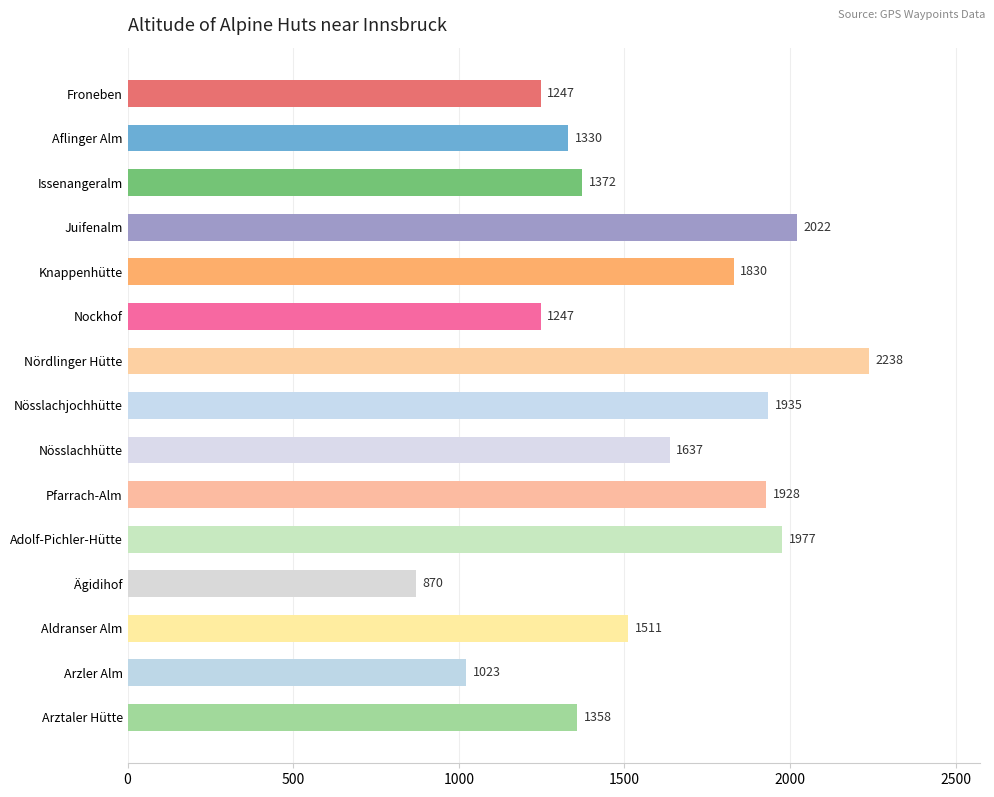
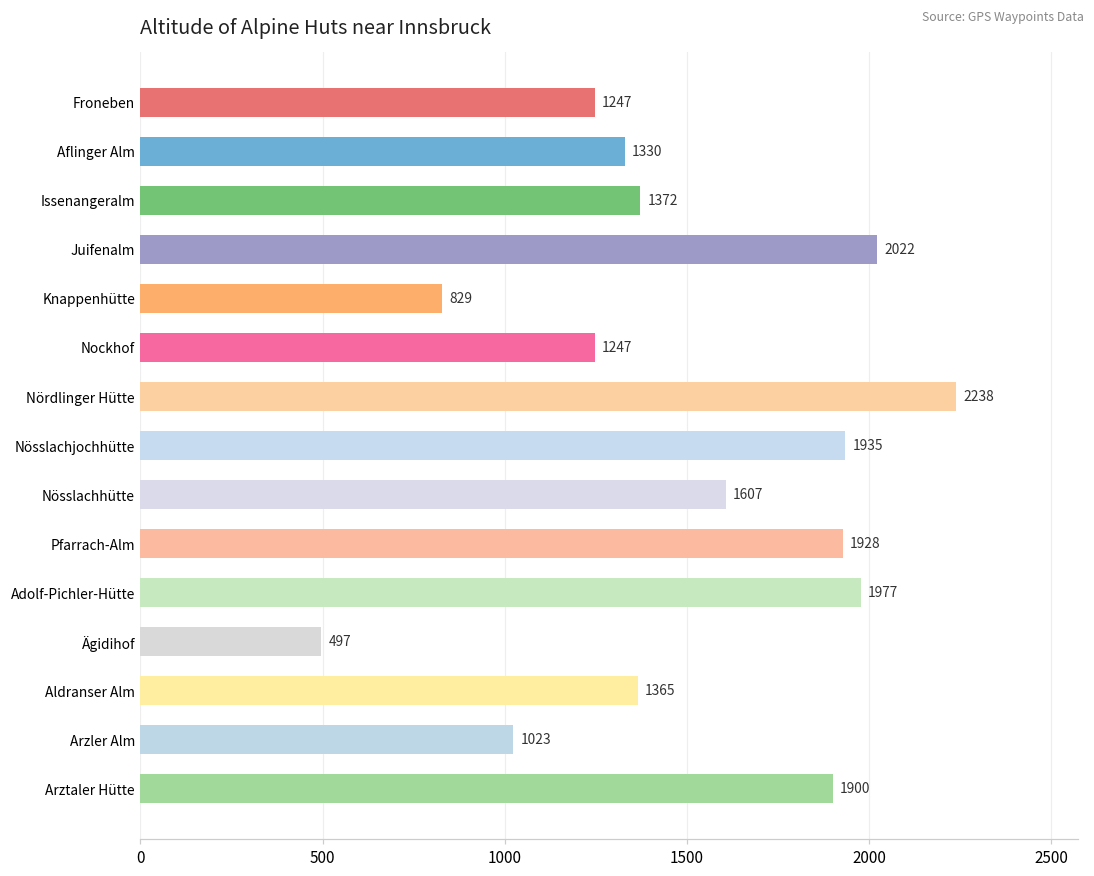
  {
    "Froneben": 1247,
    "Aflinger Alm": 1330,
    "Issenangeralm": 1372,
    "Juifenalm": 2022,
-   "Knappenhütte": 1830,
+   "Knappenhütte": 829,
    "Nockhof": 1247,
    "Nördlinger Hütte": 2238,
    "Nösslachjochhütte": 1935,
-   "Nösslachhütte": 1637,
+   "Nösslachhütte": 1607,
    "Pfarrach-Alm": 1928,
    "Adolf-Pichler-Hütte": 1977,
-   "Ägidihof": 870,
-   "Aldranser Alm": 1511,
+   "Ägidihof": 497,
+   "Aldranser Alm": 1365,
    "Arzler Alm": 1023,
-   "Arztaler Hütte": 1358
+   "Arztaler Hütte": 1900
  }
